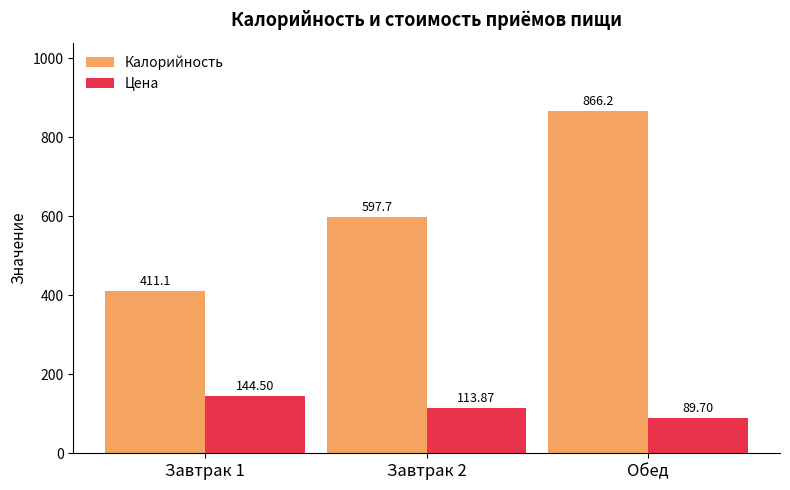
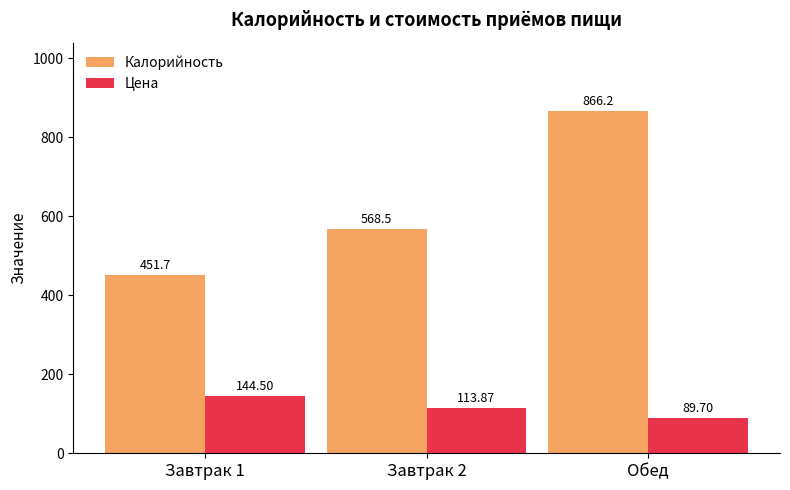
  {
    "Калорийность": {
-     "Завтрак 1": 411.1,
-     "Завтрак 2": 597.7,
+     "Завтрак 1": 451.7,
+     "Завтрак 2": 568.5,
      "Обед": 866.2
    },
    "Цена": {
      "Завтрак 1": 144.50,
      "Завтрак 2": 113.87,
      "Обед": 89.70
    }
  }
